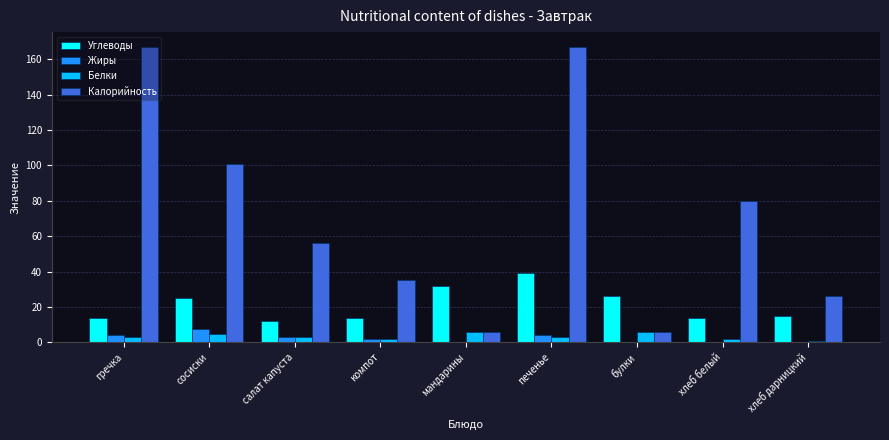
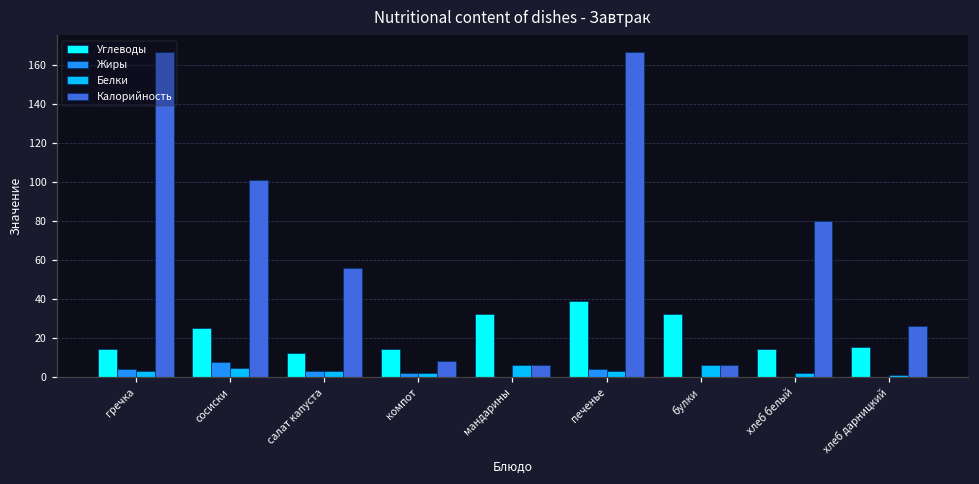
  {
    "Углеводы": {
      "гречка": 14,
      "сосиски": 25,
      "салат капуста": 12,
      "компот": 14,
      "мандарины": 32,
      "печенье": 39,
-     "булки": 26,
+     "булки": 32,
      "хлеб белый": 14,
      "хлеб дарницкий": 15
    },
    "Калорийность": {
      "сосиски": 101,
      "салат капуста": 56,
-     "компот": 35,
+     "компот": 8,
      "мандарины": 6,
      "печенье": 167,
      "булки": 6,
      "хлеб белый": 80,
      "хлеб дарницкий": 26
    }
  }
